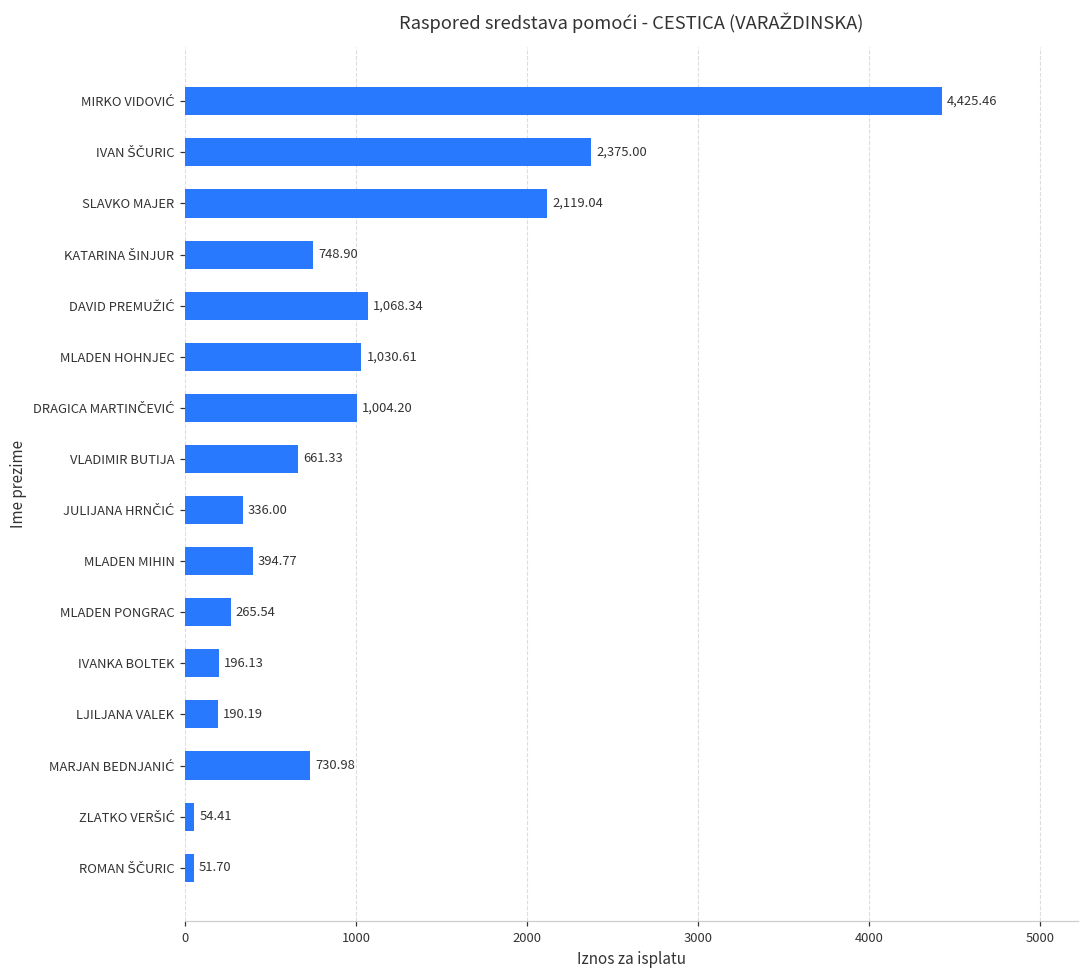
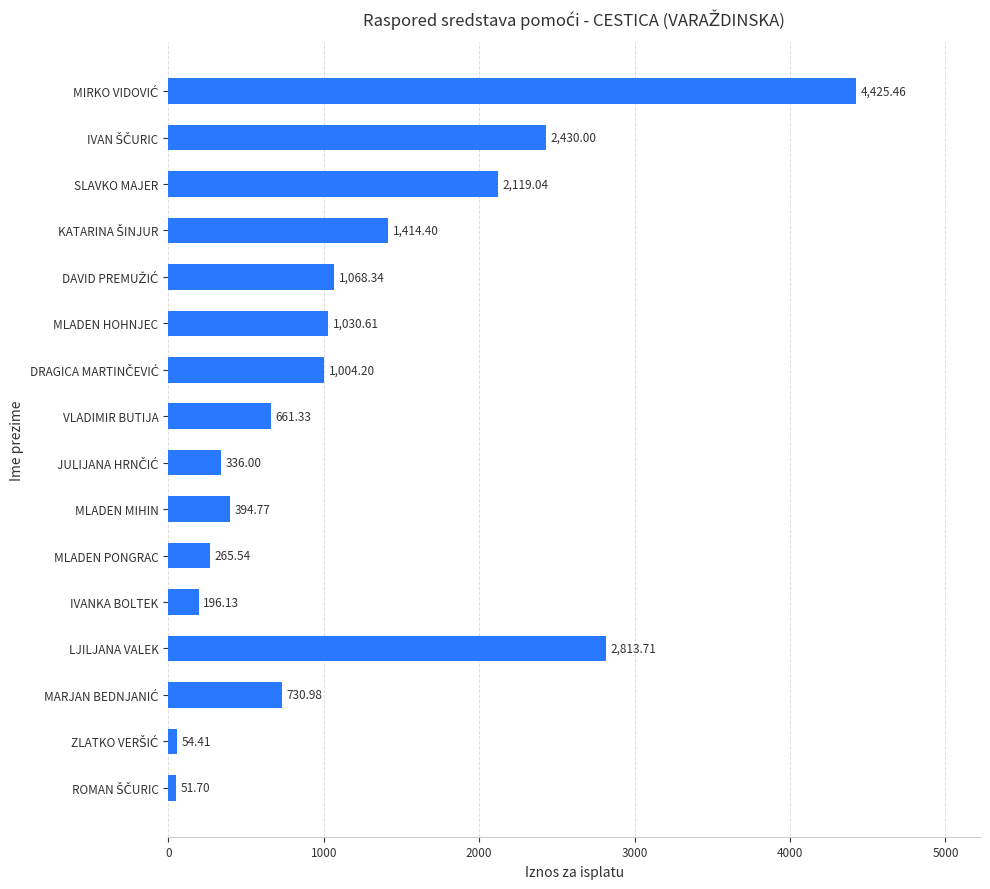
  {
    "MIRKO VIDOVIĆ": "4,425.46",
-   "IVAN ŠČURIC": "2,375.00",
+   "IVAN ŠČURIC": "2,430.00",
    "SLAVKO MAJER": "2,119.04",
-   "KATARINA ŠINJUR": "748.90",
+   "KATARINA ŠINJUR": "1,414.40",
    "DAVID PREMUŽIĆ": "1,068.34",
    "MLADEN HOHNJEC": "1,030.61",
    "DRAGICA MARTINČEVIĆ": "1,004.20",
    "VLADIMIR BUTIJA": "661.33",
    "JULIJANA HRNČIĆ": "336.00",
    "MLADEN MIHIN": "394.77",
    "MLADEN PONGRAC": "265.54",
    "IVANKA BOLTEK": "196.13",
-   "LJILJANA VALEK": "190.19",
+   "LJILJANA VALEK": "2,813.71",
    "MARJAN BEDNJANIĆ": "730.98",
    "ZLATKO VERŠIĆ": "54.41",
    "ROMAN ŠČURIC": "51.70"
  }
